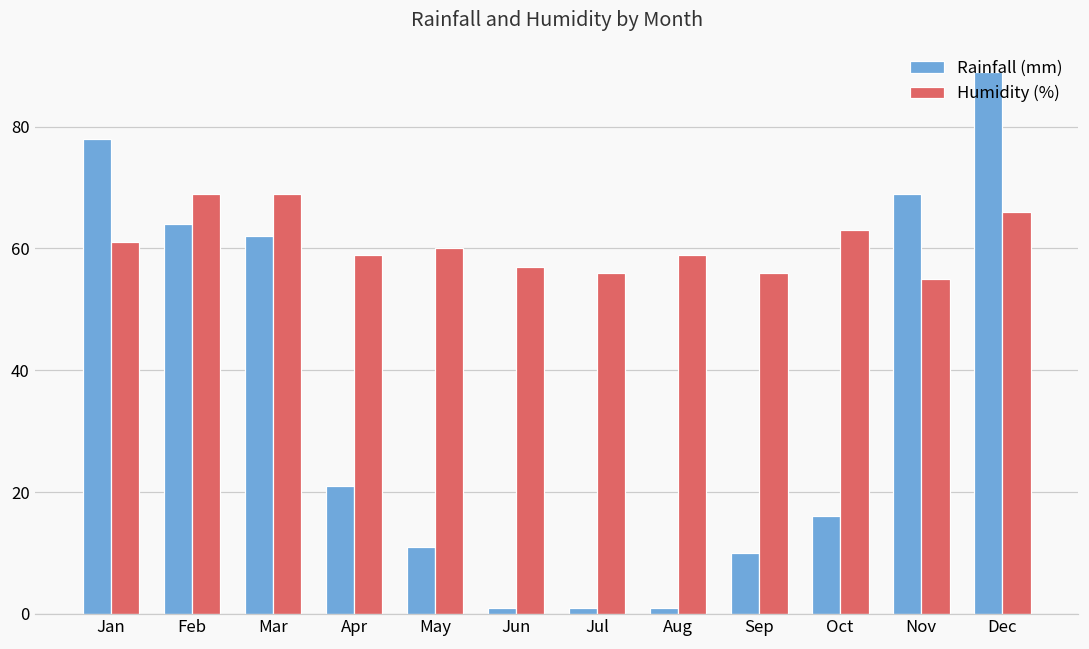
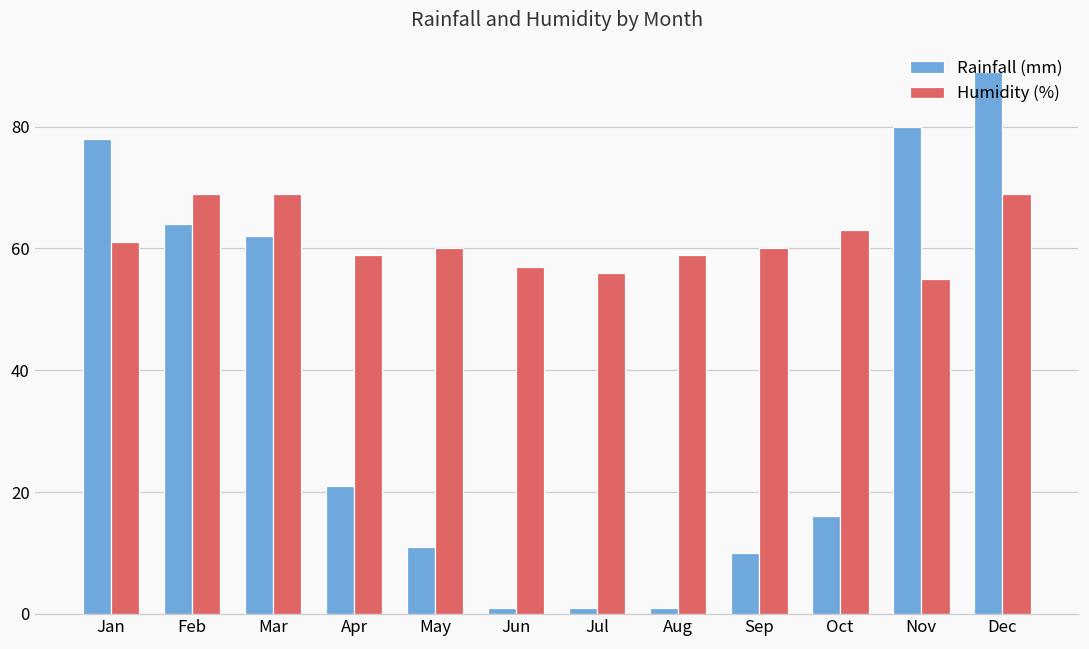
  {
    "Rainfall (mm)": {
      "Jan": 78,
      "Feb": 64,
      "Mar": 62,
      "Apr": 21,
      "May": 11,
      "Jun": 1,
      "Jul": 1,
      "Aug": 1,
      "Sep": 10,
      "Oct": 16,
-     "Nov": 69,
+     "Nov": 80,
      "Dec": 89
    },
    "Humidity (%)": {
      "Jan": 61,
      "Feb": 69,
      "Mar": 69,
      "Apr": 59,
      "May": 60,
      "Jun": 57,
      "Jul": 56,
      "Aug": 59,
-     "Sep": 56,
+     "Sep": 60,
      "Oct": 63,
      "Nov": 55,
-     "Dec": 66
+     "Dec": 69
    }
  }
